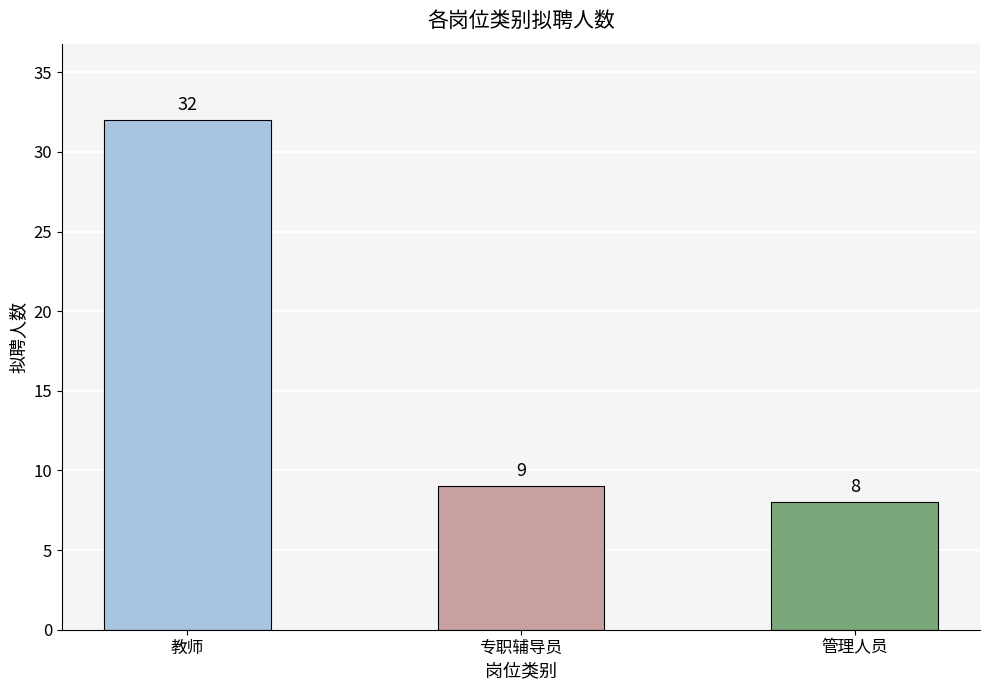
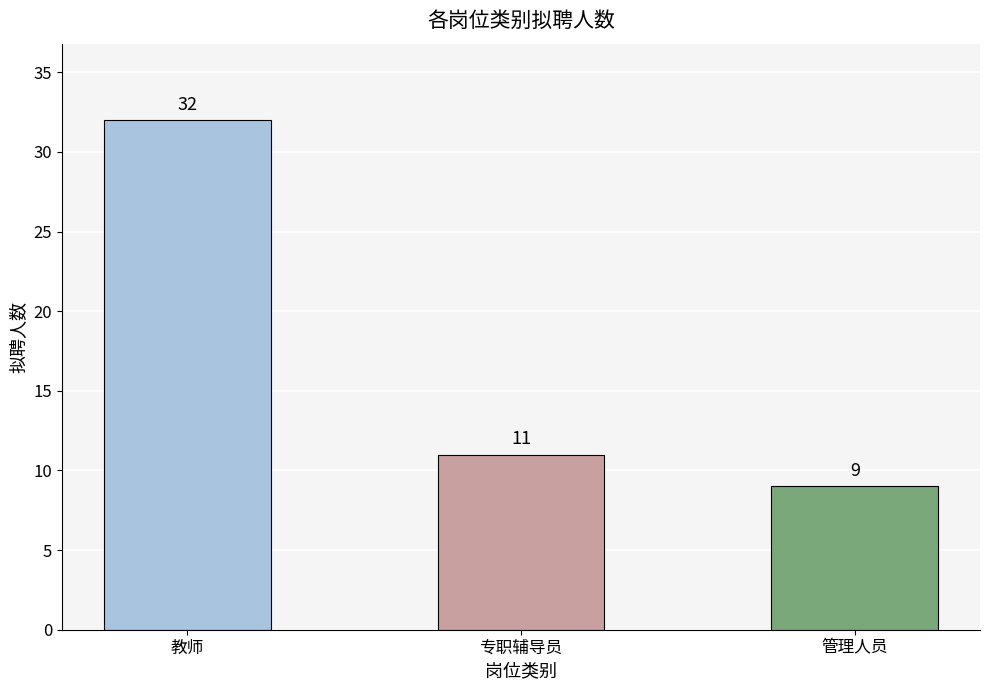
  {
    "教师": 32,
-   "专职辅导员": 9,
-   "管理人员": 8
+   "专职辅导员": 11,
+   "管理人员": 9
  }
